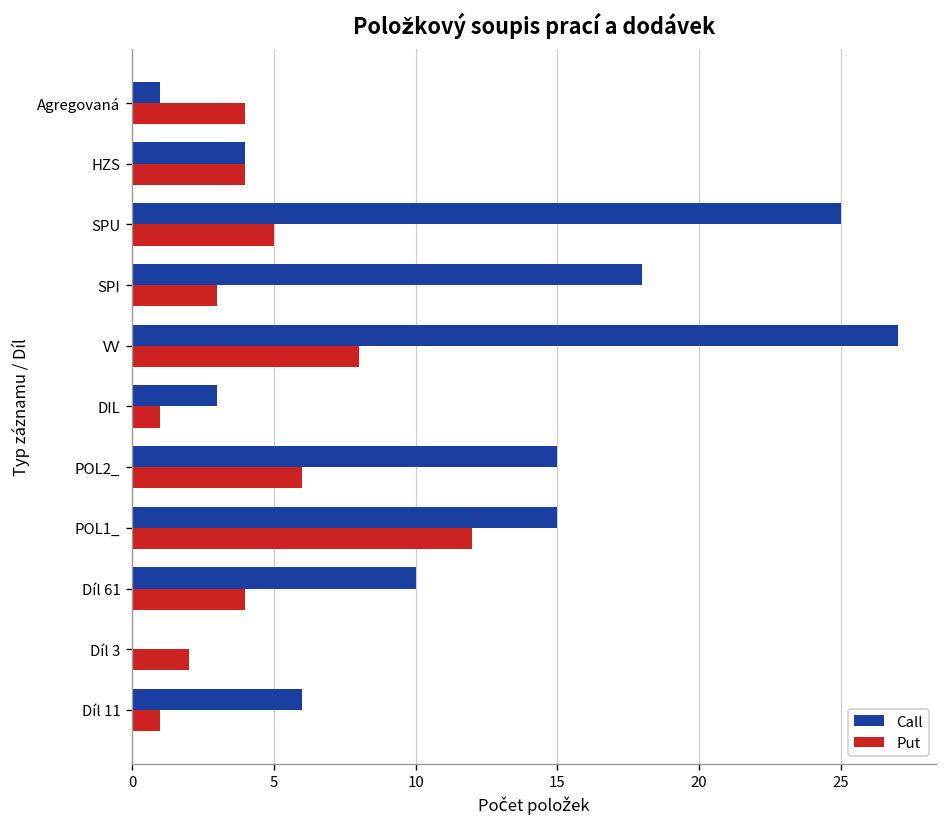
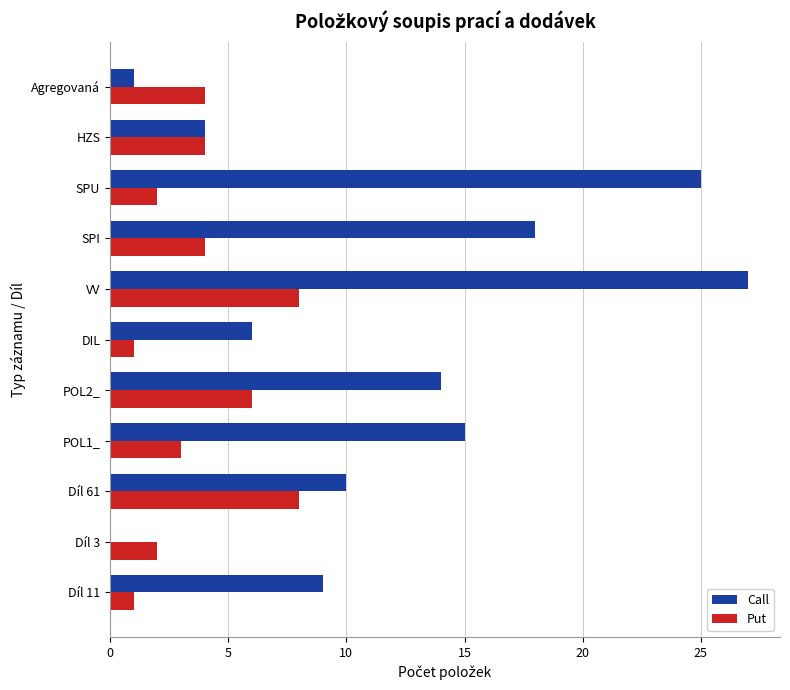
  {
    "Call": {
      "Agregovaná": 1,
      "HZS": 4,
      "SPU": 25,
      "SPI": 18,
      "VV": 27,
-     "DIL": 3,
-     "POL2_": 15,
+     "DIL": 6,
+     "POL2_": 14,
      "POL1_": 15,
      "Díl 61": 10,
      "Díl 3": 0,
-     "Díl 11": 6
+     "Díl 11": 9
    },
    "Put": {
      "Agregovaná": 4,
      "HZS": 4,
-     "SPU": 5,
-     "SPI": 3,
+     "SPU": 2,
+     "SPI": 4,
      "VV": 8,
      "DIL": 1,
      "POL2_": 6,
-     "POL1_": 12,
-     "Díl 61": 4,
+     "POL1_": 3,
+     "Díl 61": 8,
      "Díl 3": 2,
      "Díl 11": 1
    }
  }
